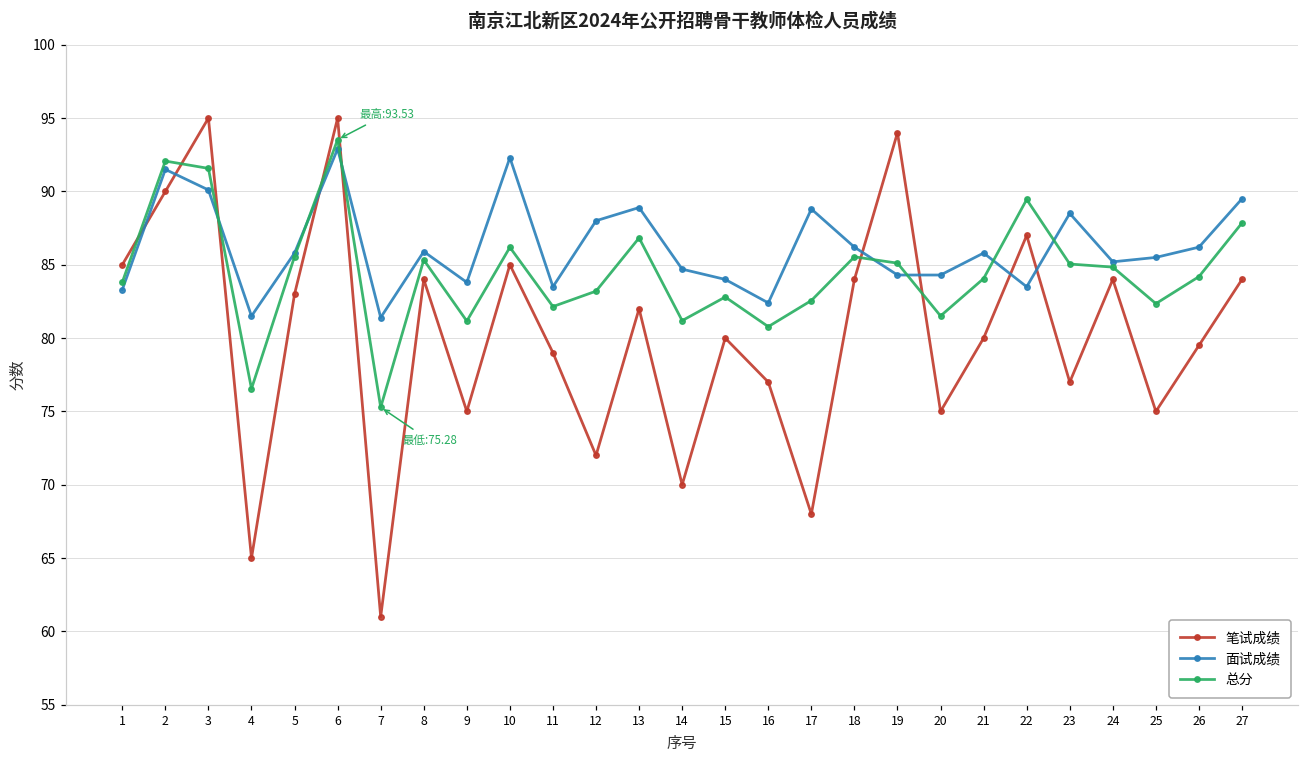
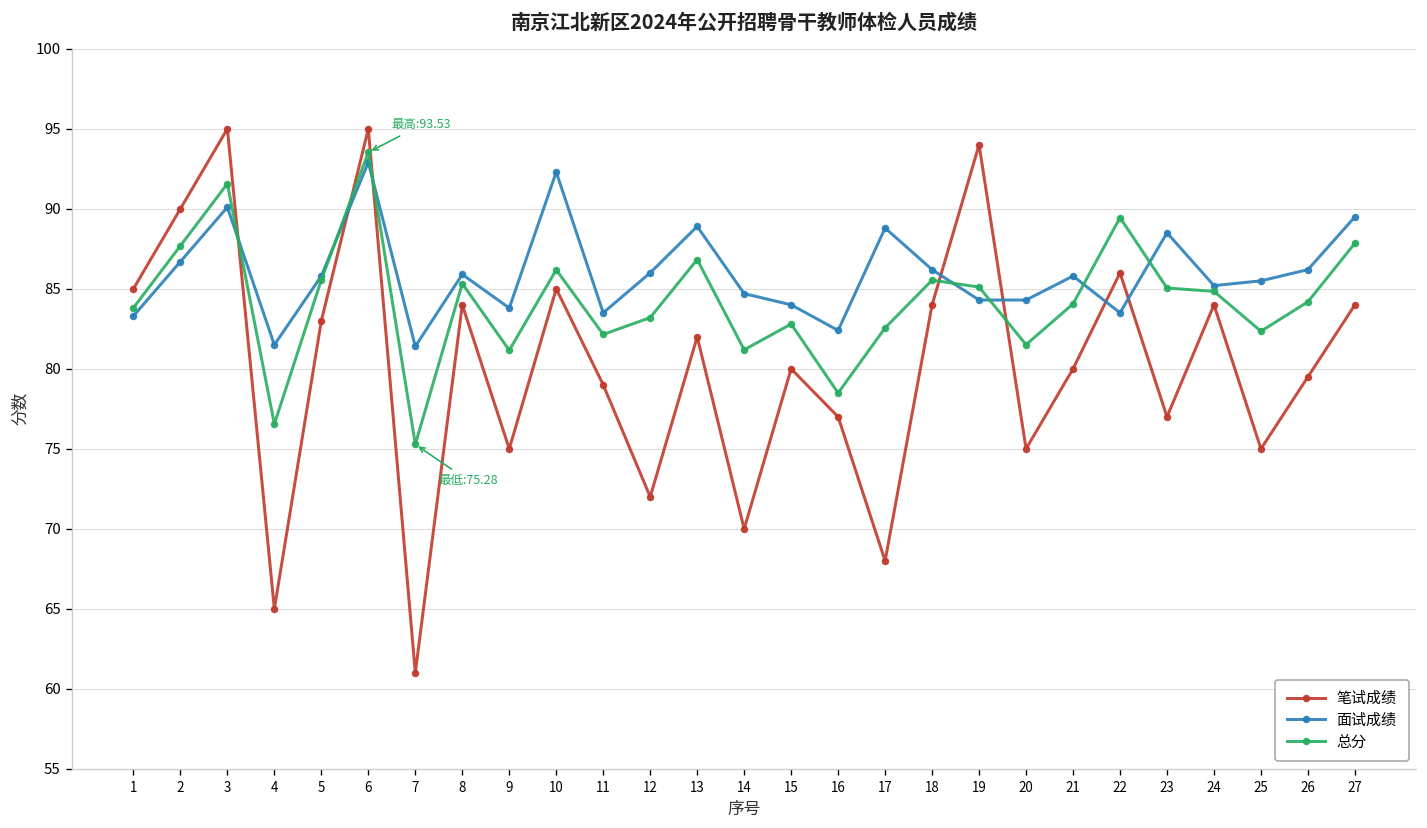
  {
    "笔试成绩": {
      "1": 85,
      "2": 90,
      "3": 95,
      "4": 65,
      "5": 83,
      "7": 61,
      "8": 84,
      "9": 75,
      "10": 85,
      "11": 79,
      "12": 72,
      "13": 82,
      "14": 70,
      "15": 80,
      "16": 77,
      "17": 68,
      "18": 84,
      "19": 94,
      "20": 75,
      "21": 80,
-     "22": 87,
+     "22": 86,
      "23": 77,
      "24": 84,
      "25": 75,
      "26": 79.5,
      "27": 84
    },
    "面试成绩": {
      "1": 83.3,
-     "2": 91.5,
+     "2": 86.7,
      "3": 90.1,
      "4": 81.5,
      "5": 85.8,
      "6": 92.9,
      "7": 81.4,
      "8": 85.9,
      "9": 83.8,
      "10": 92.3,
      "11": 83.5,
-     "12": 88,
+     "12": 86,
      "13": 88.9,
      "14": 84.7,
      "15": 84.0,
      "16": 82.4,
      "17": 88.8,
      "18": 86.2,
      "19": 84.3,
      "20": 84.3,
      "21": 85.8,
      "22": 83.5,
      "23": 88.5,
      "24": 85.2,
      "25": 85.5,
      "26": 86.2,
      "27": 89.5
    },
    "总分": {
      "1": 83.8,
-     "2": 92.1,
+     "2": 87.7,
      "3": 91.6,
      "4": 76.6,
      "5": 85.6,
      "8": 85.3,
      "9": 81.2,
      "10": 86.2,
      "11": 82.2,
      "12": 83.2,
      "13": 86.8,
      "14": 81.2,
      "15": 82.8,
-     "16": 80.8,
+     "16": 78.5,
      "17": 82.6,
      "18": 85.5,
      "19": 85.1,
      "20": 81.5,
      "21": 84.1,
      "22": 89.5,
      "23": 85.1,
      "24": 84.8,
      "25": 82.4,
      "26": 84.2,
      "27": 87.9
    }
  }
